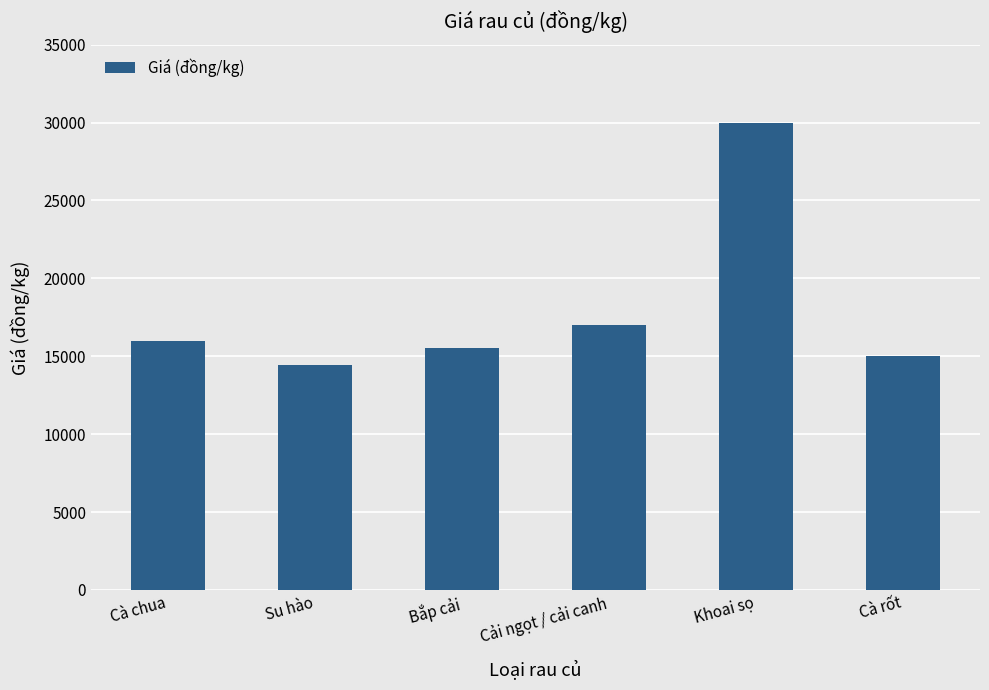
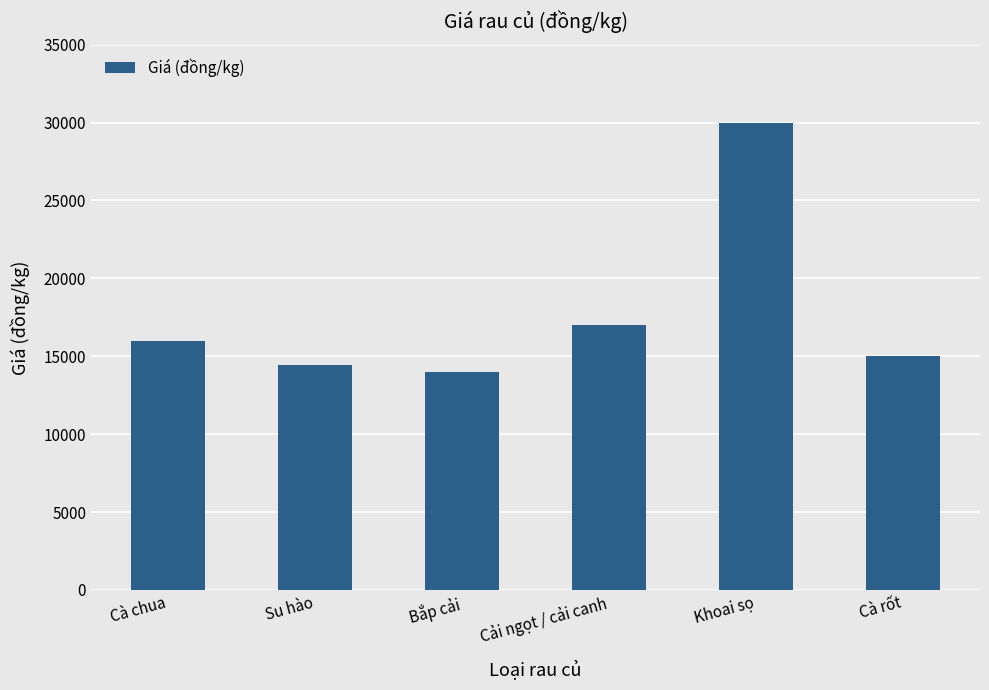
  {
    "Cà chua": 16000,
    "Su hào": 14500,
-   "Bắp cải": 15500,
+   "Bắp cải": 14000,
    "Cải ngọt / cải canh": 17000,
    "Khoai sọ": 30000,
    "Cà rốt": 15000
  }
